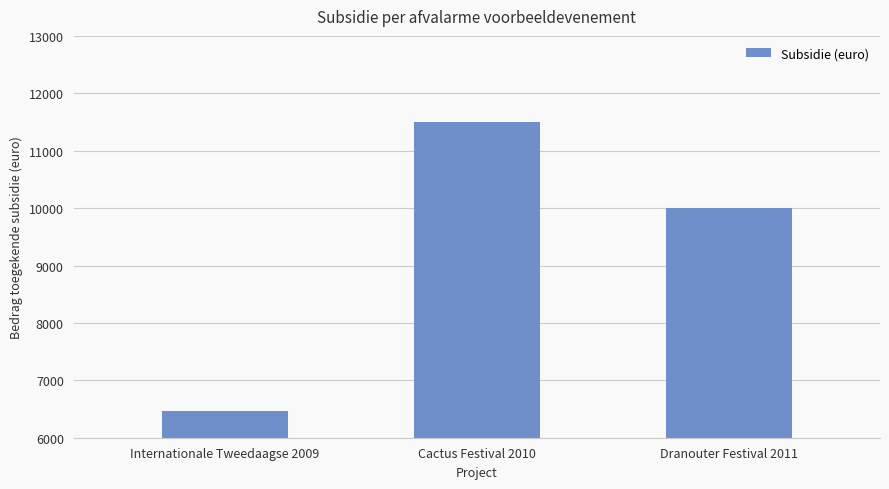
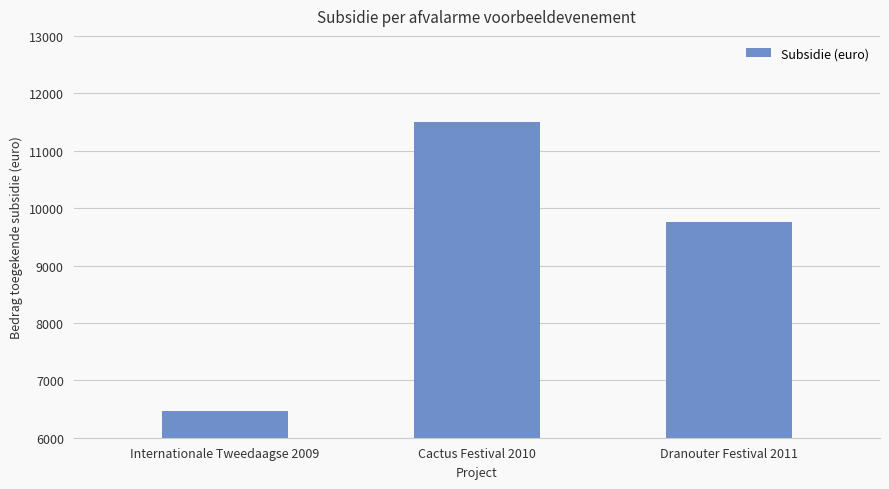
  {
    "Internationale Tweedaagse 2009": 6500,
    "Cactus Festival 2010": 11500,
-   "Dranouter Festival 2011": 10000
+   "Dranouter Festival 2011": 9800
  }
